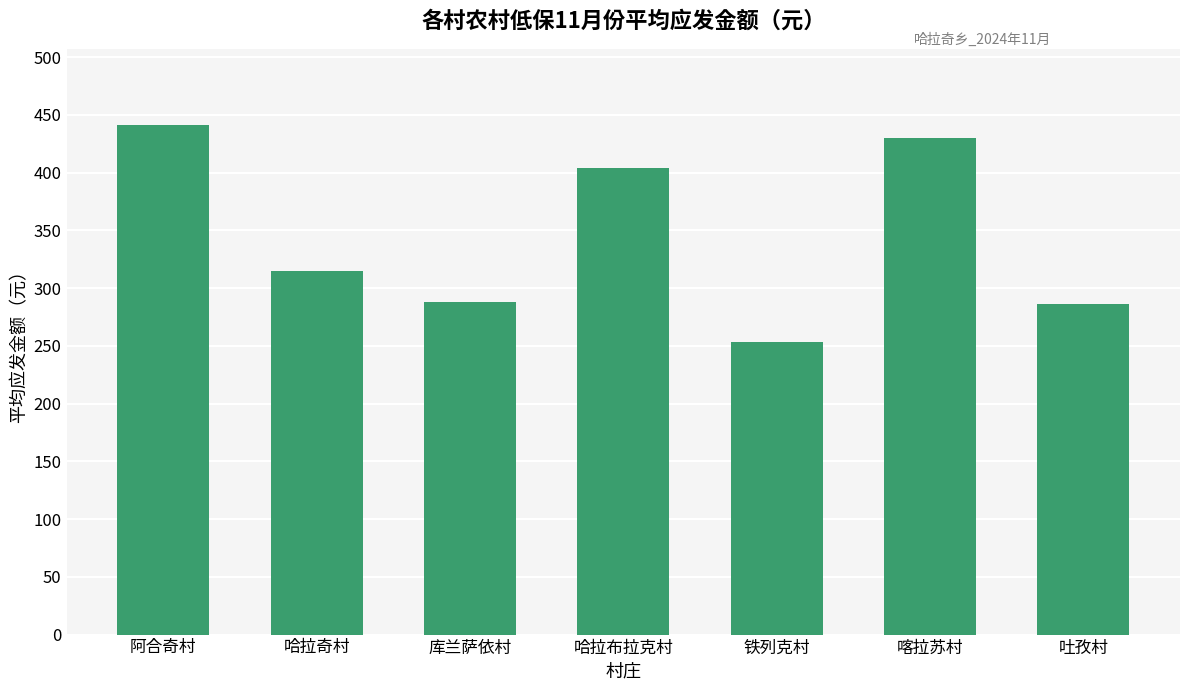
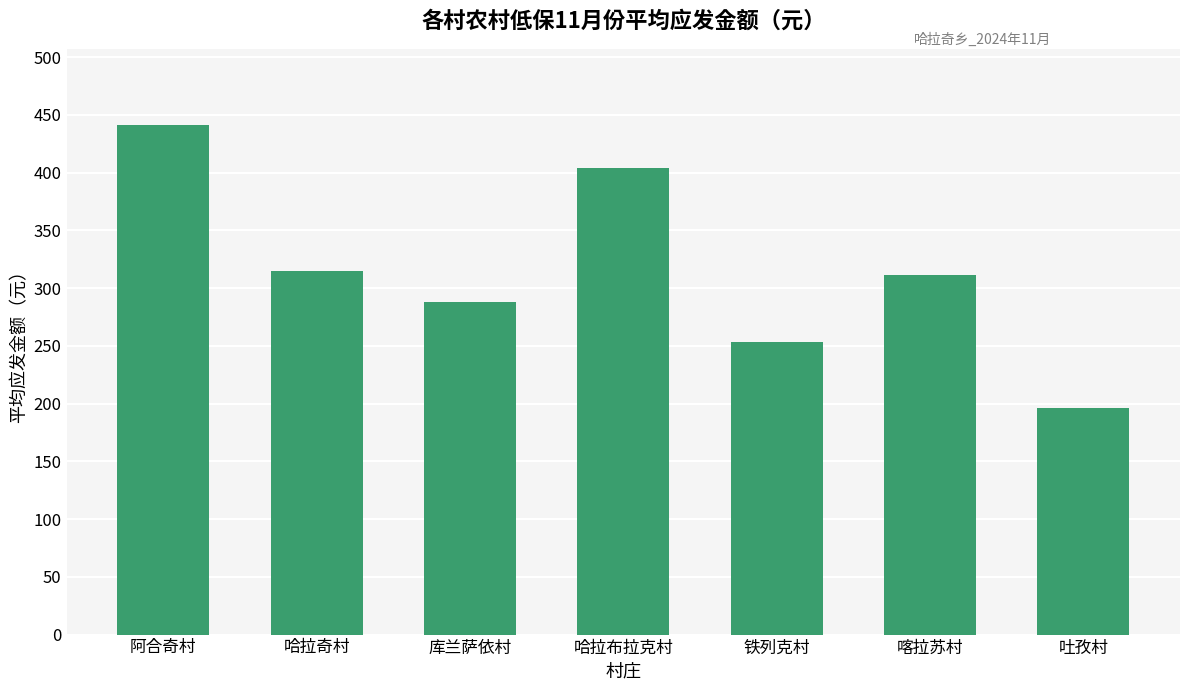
  {
    "阿合奇村": 441,
    "哈拉奇村": 315,
    "库兰萨依村": 288,
    "哈拉布拉克村": 404,
    "铁列克村": 253,
-   "喀拉苏村": 430,
-   "吐孜村": 286
+   "喀拉苏村": 311,
+   "吐孜村": 196
  }
